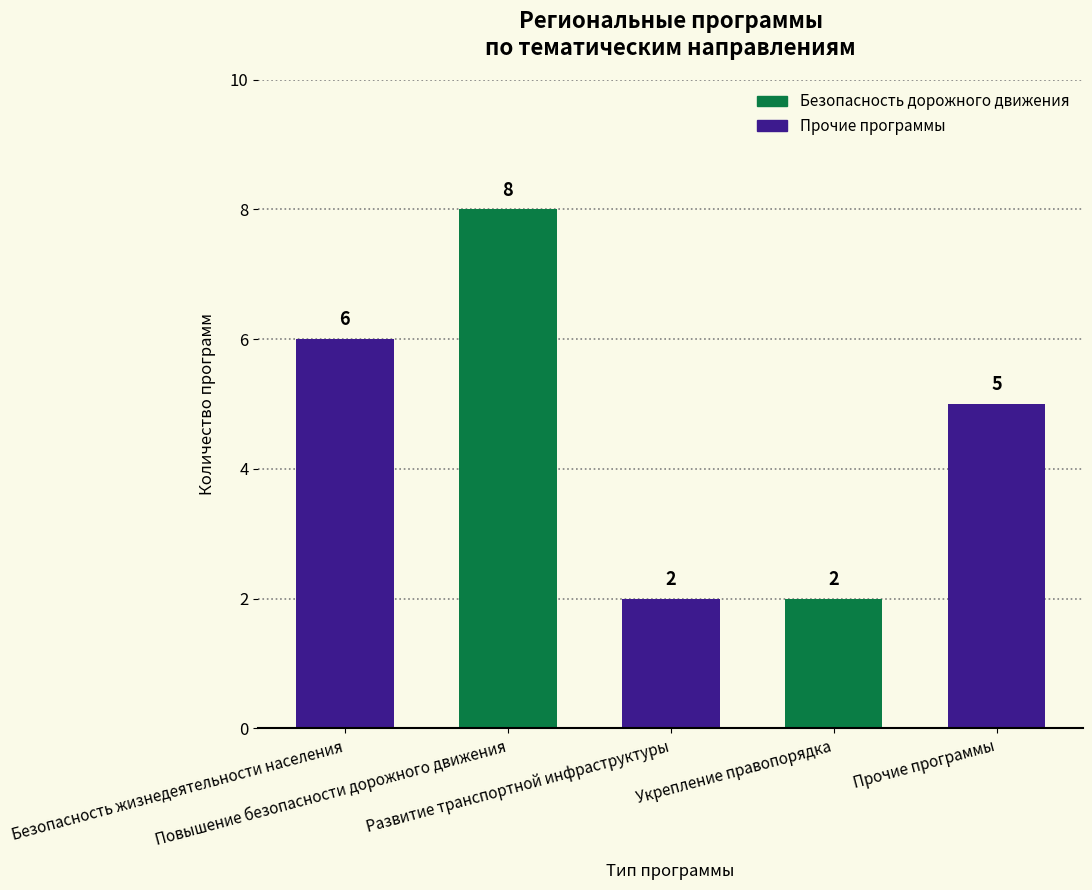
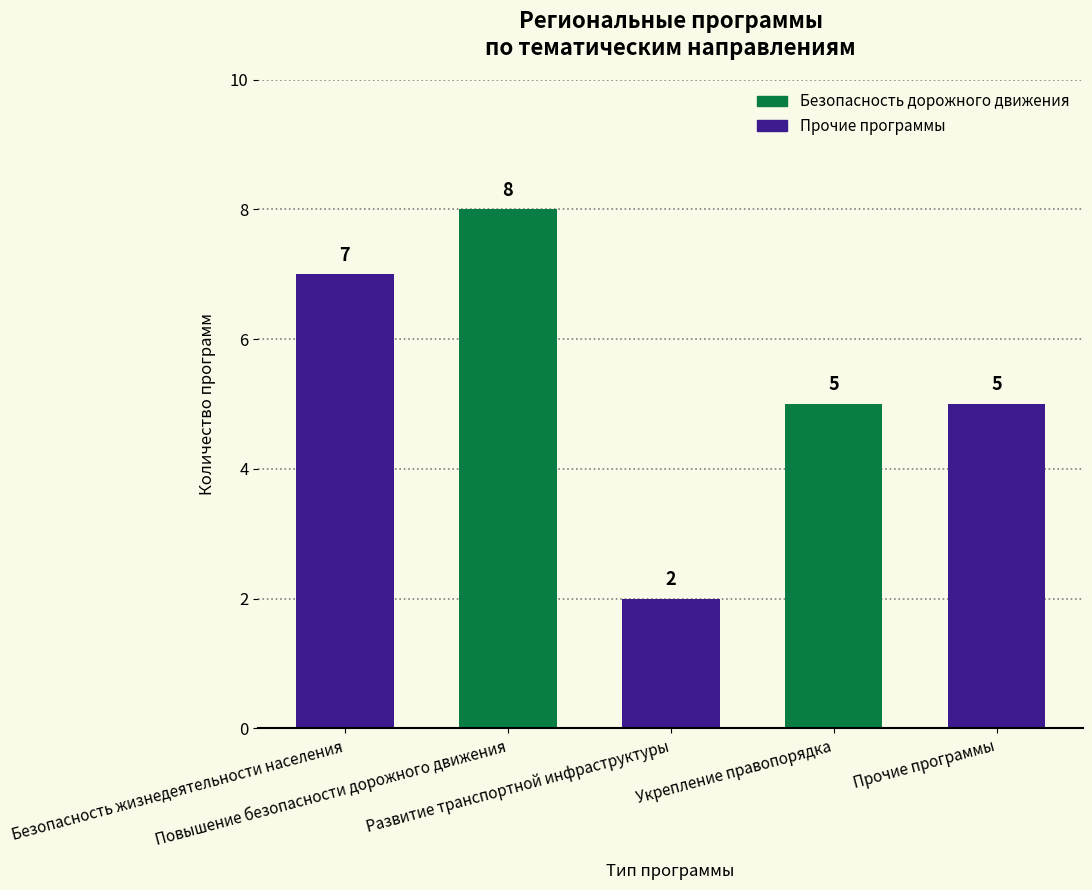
  {
-   "Безопасность жизнедеятельности населения": 6,
+   "Безопасность жизнедеятельности населения": 7,
    "Повышение безопасности дорожного движения": 8,
    "Развитие транспортной инфраструктуры": 2,
-   "Укрепление правопорядка": 2,
+   "Укрепление правопорядка": 5,
    "Прочие программы": 5
  }
